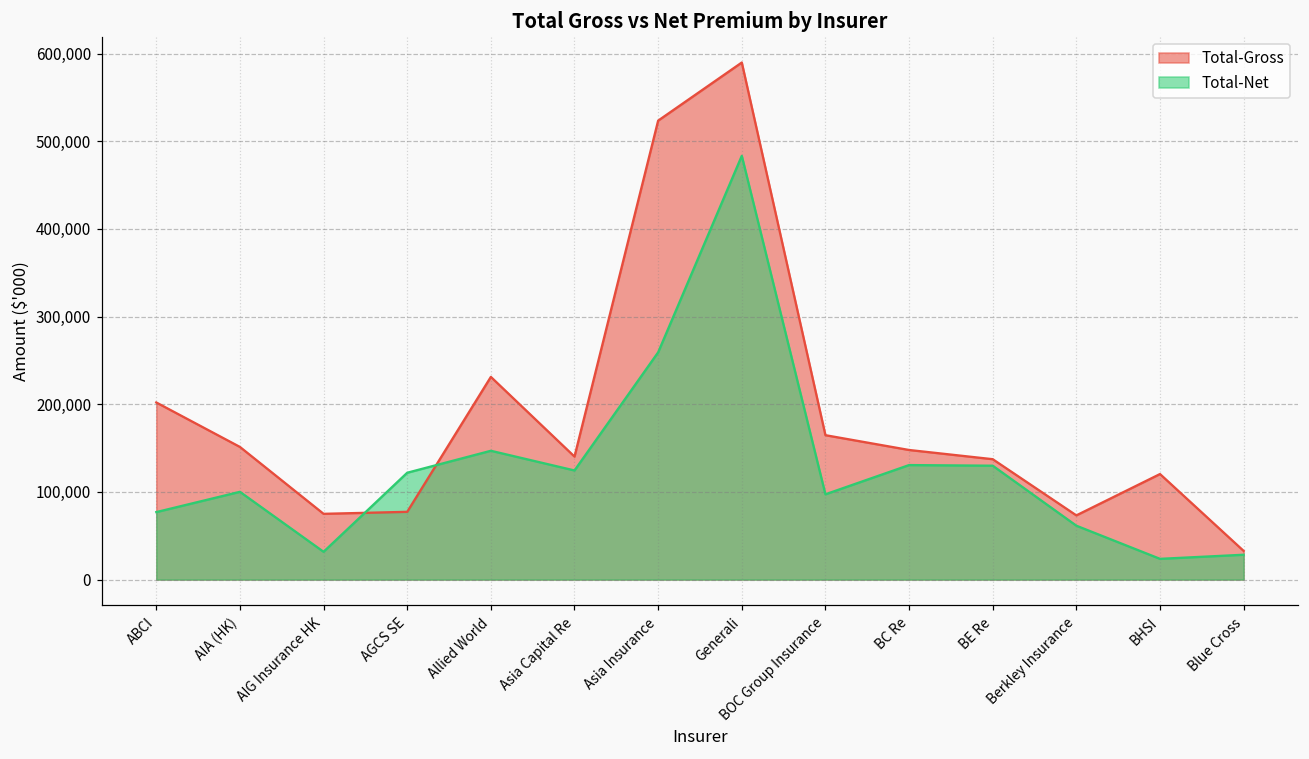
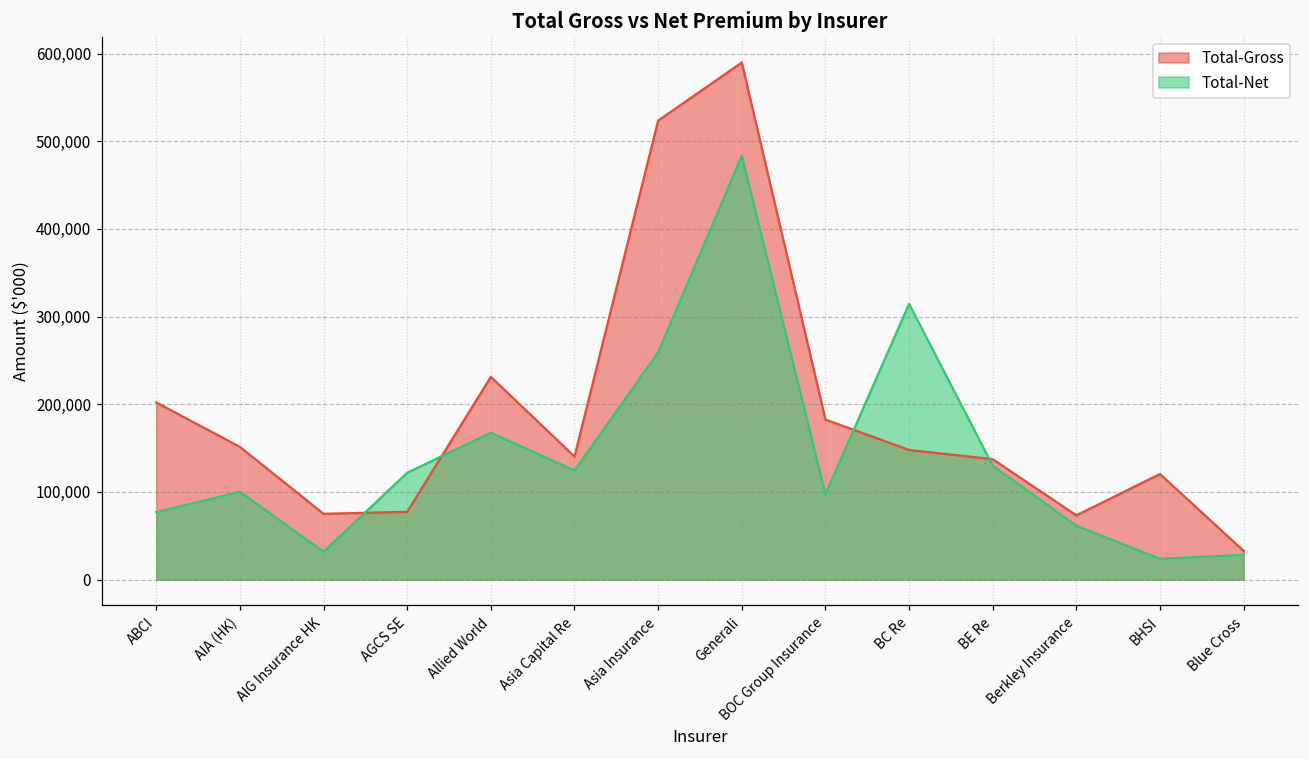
  {
    "Total-Gross": {
      "ABCI": "200,000",
      "AIA (HK)": "150,000",
      "AIG Insurance HK": "80,000",
      "AGCS SE": "80,000",
      "Allied World": "230,000",
      "Asia Capital Re": "140,000",
      "Asia Insurance": "520,000",
      "Generali": "590,000",
-     "BOC Group Insurance": "160,000",
+     "BOC Group Insurance": "180,000",
      "BC Re": "150,000",
      "BE Re": "140,000",
      "Berkley Insurance": "70,000",
      "BHSI": "120,000",
      "Blue Cross": "30,000"
    },
    "Total-Net": {
      "ABCI": "80,000",
      "AIA (HK)": "100,000",
      "AIG Insurance HK": "30,000",
      "AGCS SE": "120,000",
-     "Allied World": "150,000",
+     "Allied World": "170,000",
      "Asia Capital Re": "120,000",
      "Asia Insurance": "260,000",
      "Generali": "480,000",
      "BOC Group Insurance": "100,000",
-     "BC Re": "130,000",
+     "BC Re": "310,000",
      "BE Re": "130,000",
      "Berkley Insurance": "60,000",
      "BHSI": "20,000",
      "Blue Cross": "30,000"
    }
  }
